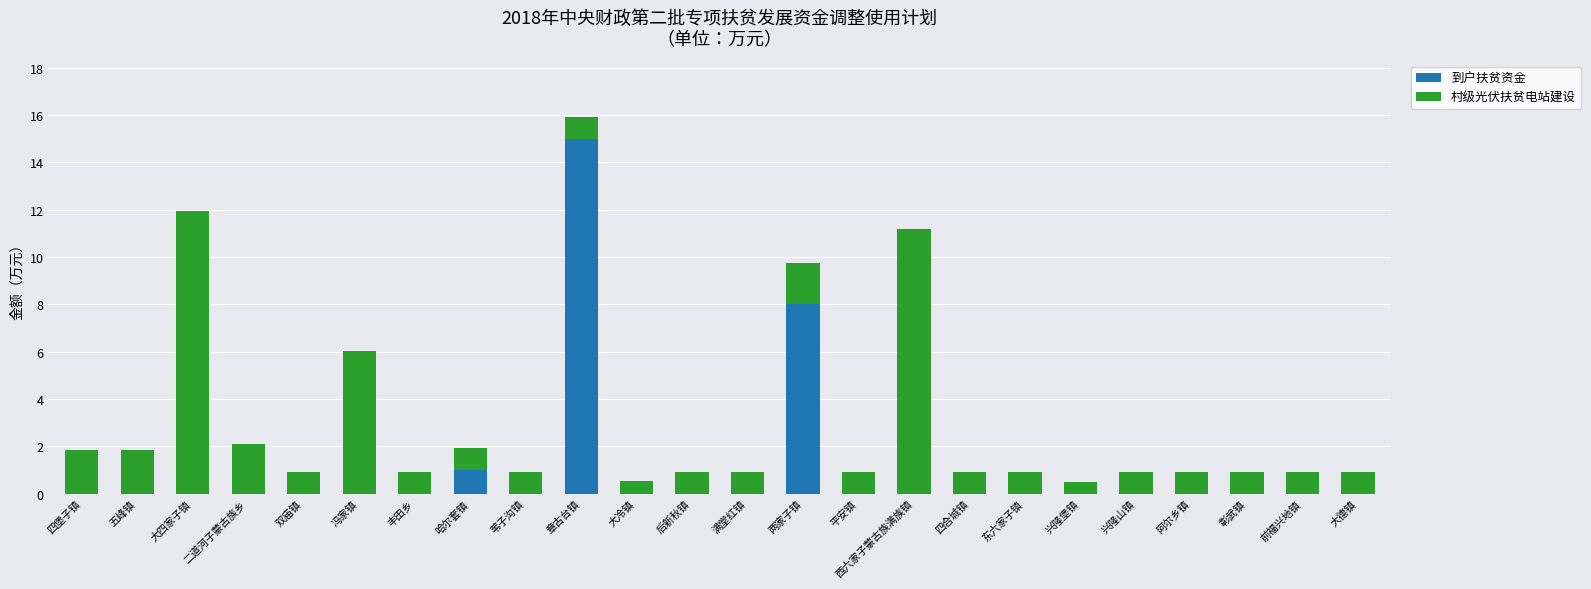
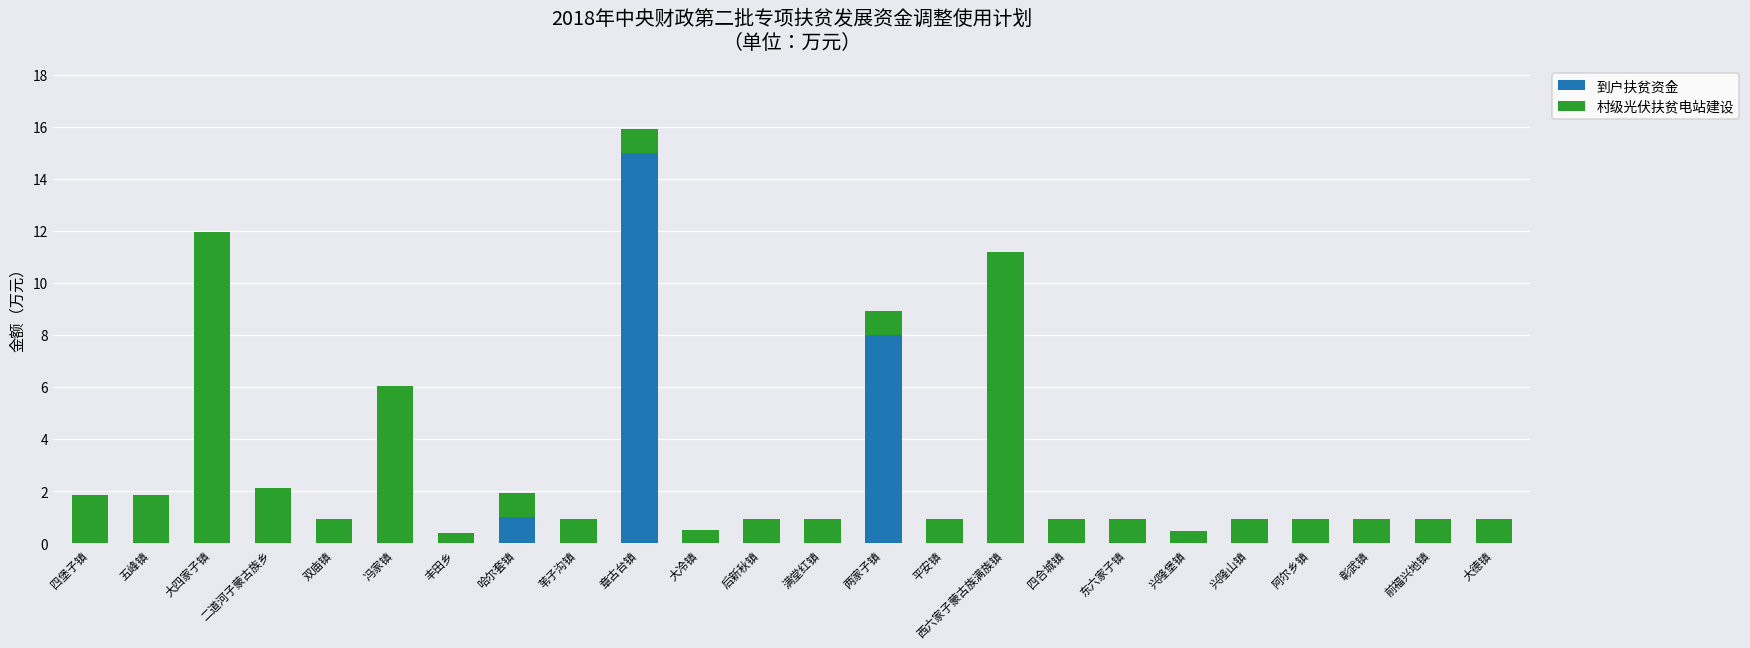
  {
    "到户扶贫资金": {
      "四堡子镇": 0.0,
      "五峰镇": 0.0,
      "大四家子镇": 0.0,
      "二道河子蒙古族乡": 0.0,
      "双庙镇": 0.0,
      "冯家镇": 0.0,
      "丰田乡": 0.0,
      "哈尔套镇": 1.0,
      "苇子沟镇": 0.0,
      "章古台镇": 15.0,
      "大冷镇": 0.0,
      "后新秋镇": 0.0,
      "满堂红镇": 0.0,
      "两家子镇": 8.0,
      "平安镇": 0.0,
      "西六家子蒙古族满族镇": 0.0,
      "四合城镇": 0.0,
      "东六家子镇": 0.0,
      "兴隆堡镇": 0.0,
      "兴隆山镇": 0.0,
      "阿尔乡镇": 0.0,
      "彰武镇": 0.0,
      "前福兴地镇": 0.0,
      "大德镇": 0.0
    },
    "村级光伏扶贫电站建设": {
      "四堡子镇": 1.8,
      "五峰镇": 1.8,
      "大四家子镇": 11.9,
      "二道河子蒙古族乡": 2.1,
      "双庙镇": 0.9,
      "冯家镇": 6.0,
-     "丰田乡": 0.9,
+     "丰田乡": 0.4,
      "哈尔套镇": 0.9,
      "苇子沟镇": 0.9,
      "章古台镇": 0.9,
      "大冷镇": 0.5,
      "后新秋镇": 0.9,
      "满堂红镇": 0.9,
-     "两家子镇": 1.7,
+     "两家子镇": 0.9,
      "平安镇": 0.9,
      "西六家子蒙古族满族镇": 11.2,
      "四合城镇": 0.9,
      "东六家子镇": 0.9,
      "兴隆堡镇": 0.5,
      "兴隆山镇": 0.9,
      "阿尔乡镇": 0.9,
      "彰武镇": 0.9,
      "前福兴地镇": 0.9,
      "大德镇": 0.9
    }
  }
